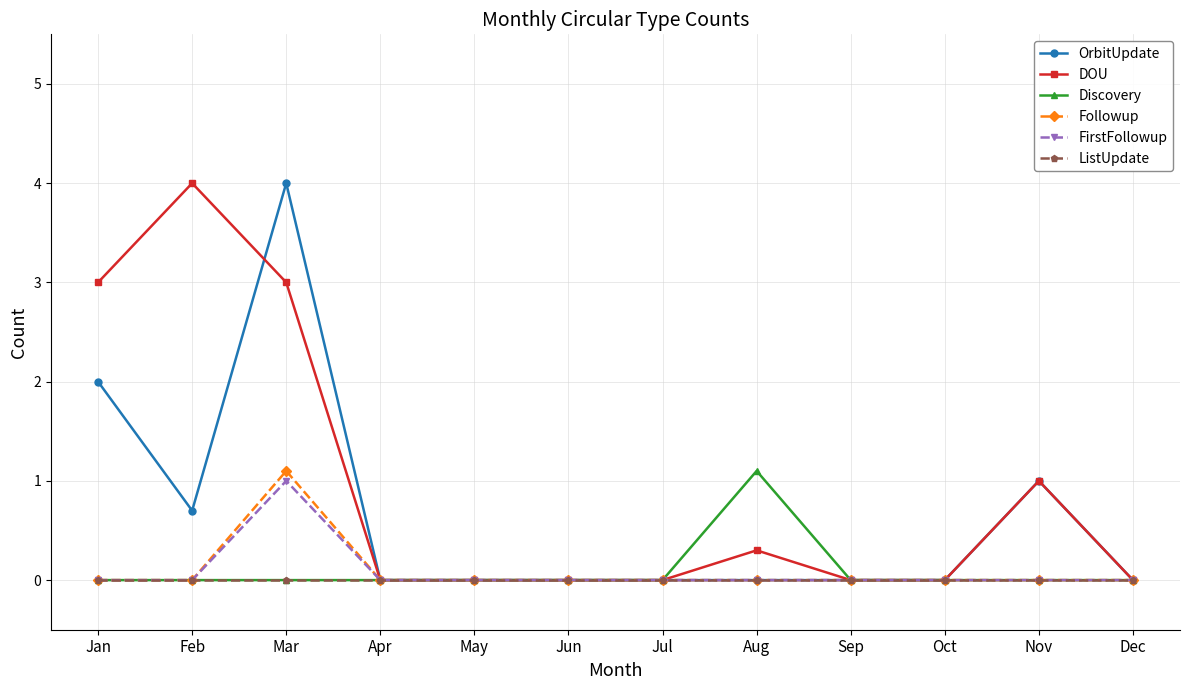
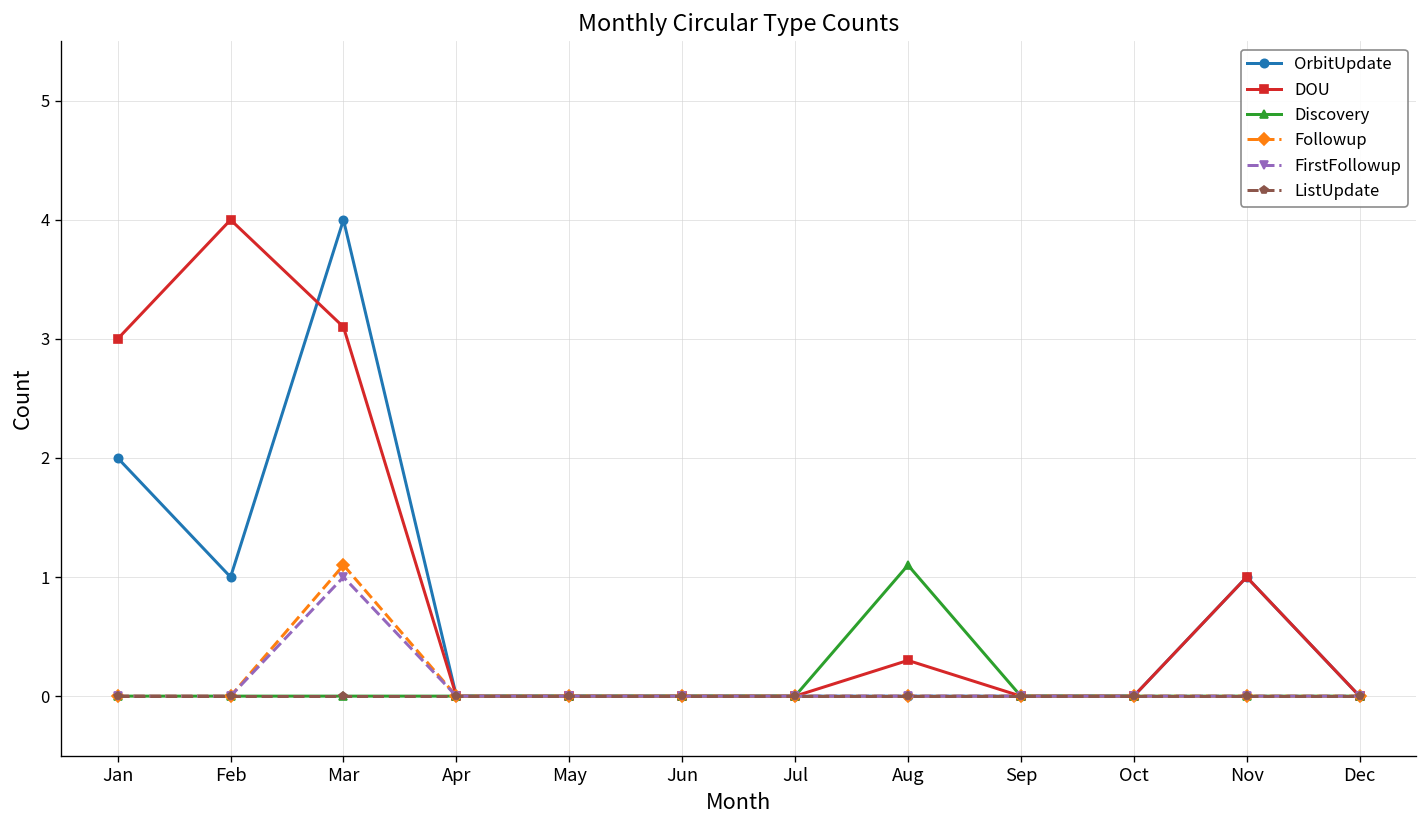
  {
    "OrbitUpdate": {
      "Jan": 2.0,
-     "Feb": 0.7,
+     "Feb": 1.0,
      "Mar": 4.0
    },
    "DOU": {
      "Jan": 3.0,
      "Feb": 4.0,
-     "Mar": 3.0,
+     "Mar": 3.1,
      "Aug": 0.3
    },
    "Discovery": {
      "Aug": 1.1
    },
    "Followup": {
      "Mar": 1.1
    },
    "FirstFollowup": {
      "Mar": 1.0
    }
  }
